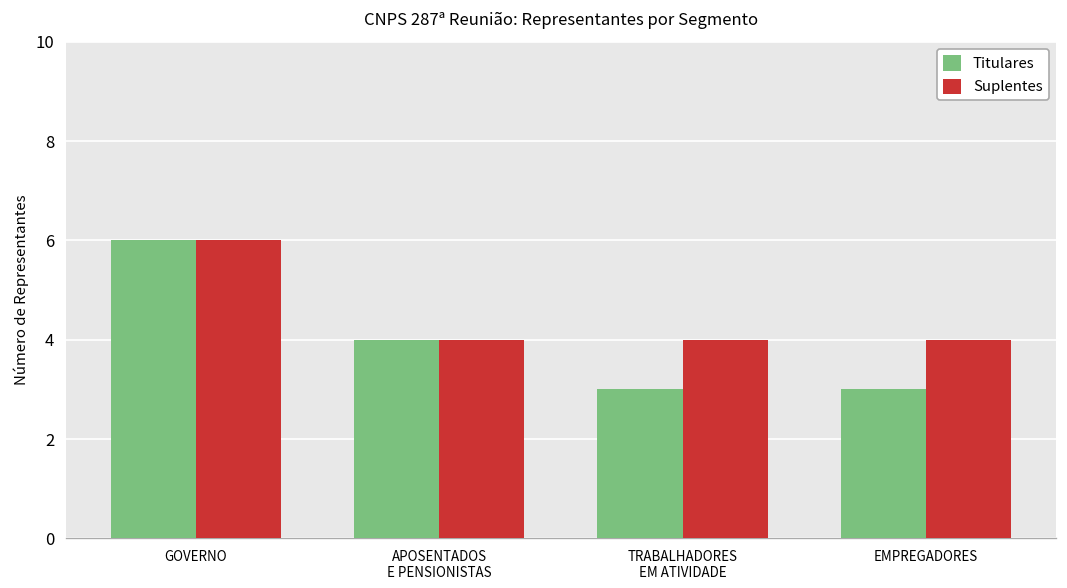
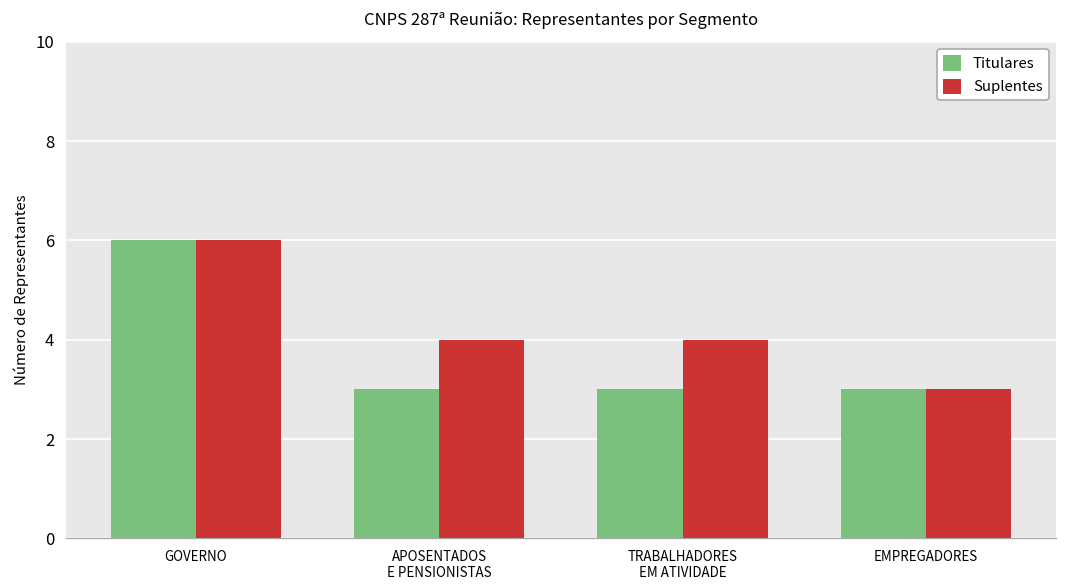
  {
    "Titulares": {
      "GOVERNO": 6,
-     "APOSENTADOS E PENSIONISTAS": 4,
+     "APOSENTADOS E PENSIONISTAS": 3,
      "TRABALHADORES EM ATIVIDADE": 3,
      "EMPREGADORES": 3
    },
    "Suplentes": {
      "GOVERNO": 6,
      "APOSENTADOS E PENSIONISTAS": 4,
      "TRABALHADORES EM ATIVIDADE": 4,
-     "EMPREGADORES": 4
+     "EMPREGADORES": 3
    }
  }
